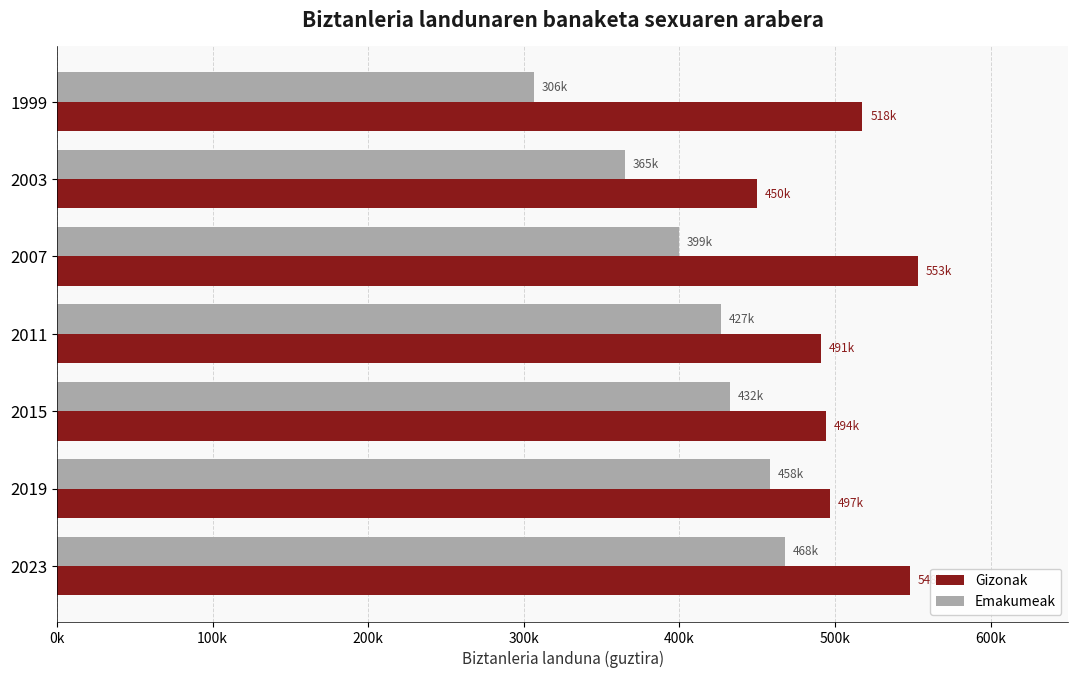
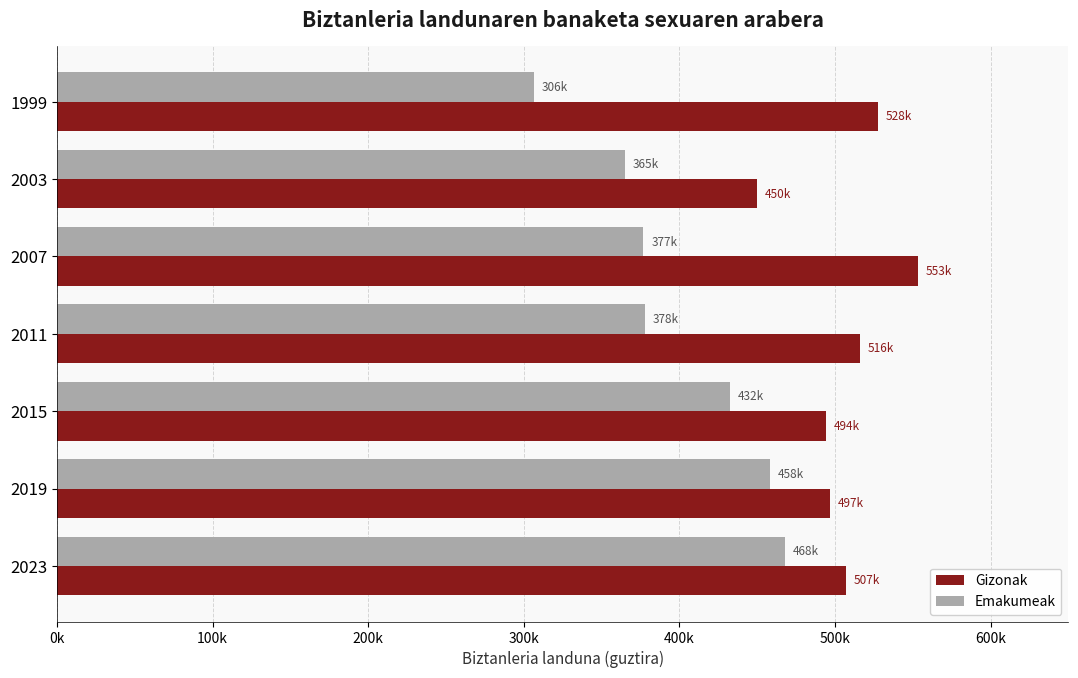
  {
    "Gizonak": {
-     "1999": "518k",
+     "1999": "528k",
      "2003": "450k",
      "2007": "553k",
-     "2011": "491k",
+     "2011": "516k",
      "2015": "494k",
      "2019": "497k",
-     "2023": "548000"
+     "2023": "507000"
    },
    "Emakumeak": {
      "1999": "306k",
      "2003": "365k",
-     "2007": "399k",
-     "2011": "427k",
+     "2007": "377k",
+     "2011": "378k",
      "2015": "432k",
      "2019": "458k",
      "2023": "468k"
    }
  }
